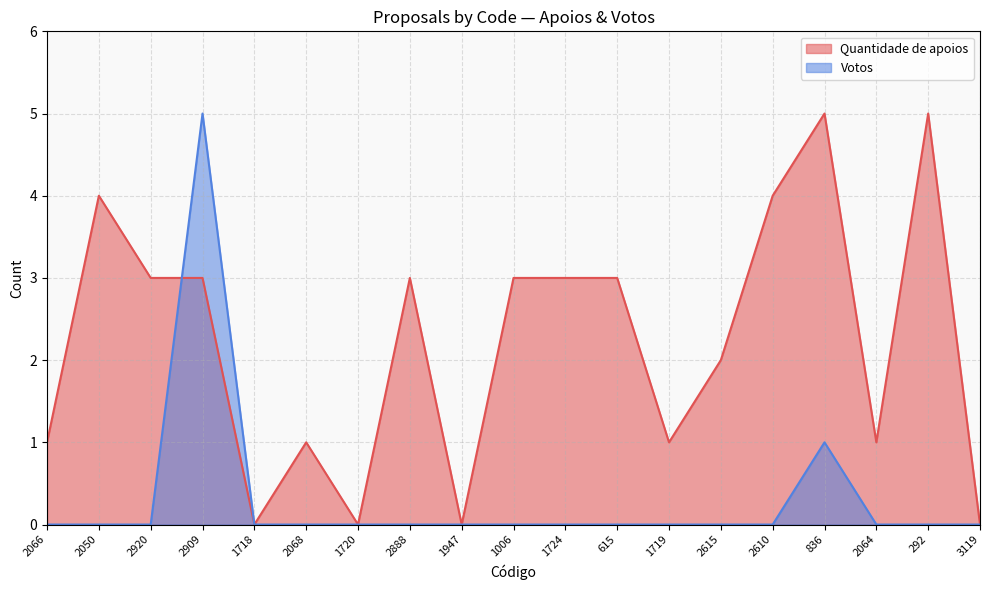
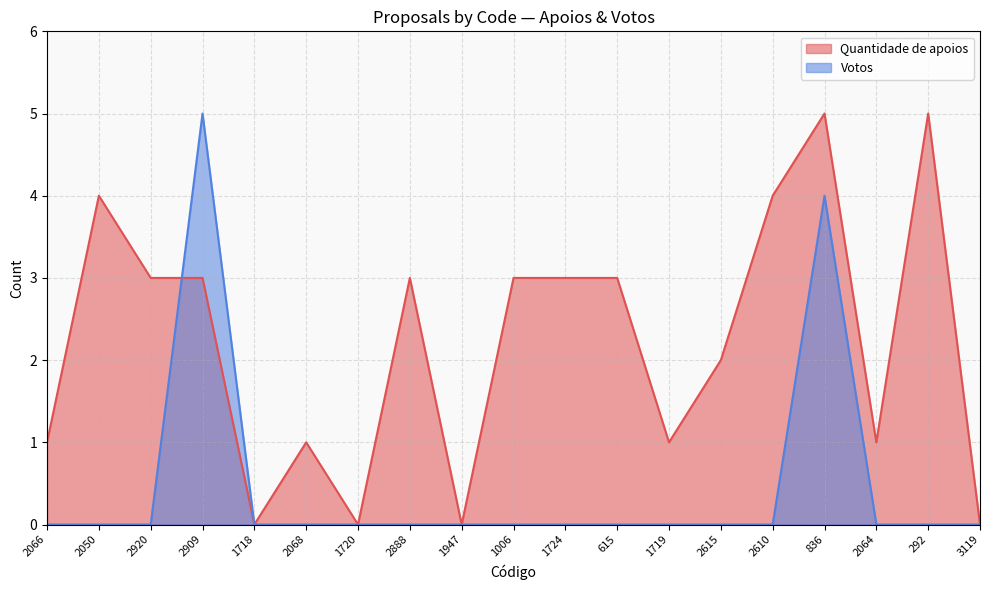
  {
    "Quantidade de apoios": {
      "2066": 1,
      "2050": 4,
      "2920": 3,
      "2909": 3,
      "2068": 1,
      "2888": 3,
      "1006": 3,
      "1724": 3,
      "615": 3,
      "1719": 1,
      "2615": 2,
      "2610": 4,
      "836": 5,
      "2064": 1,
      "292": 5
    },
    "Votos": {
      "2066": 0,
      "2050": 0,
      "2920": 0,
      "2909": 5,
      "2068": 0,
      "2888": 0,
      "1006": 0,
      "1724": 0,
      "615": 0,
      "1719": 0,
      "2615": 0,
      "2610": 0,
-     "836": 1,
+     "836": 4,
      "2064": 0,
      "292": 0
    }
  }
